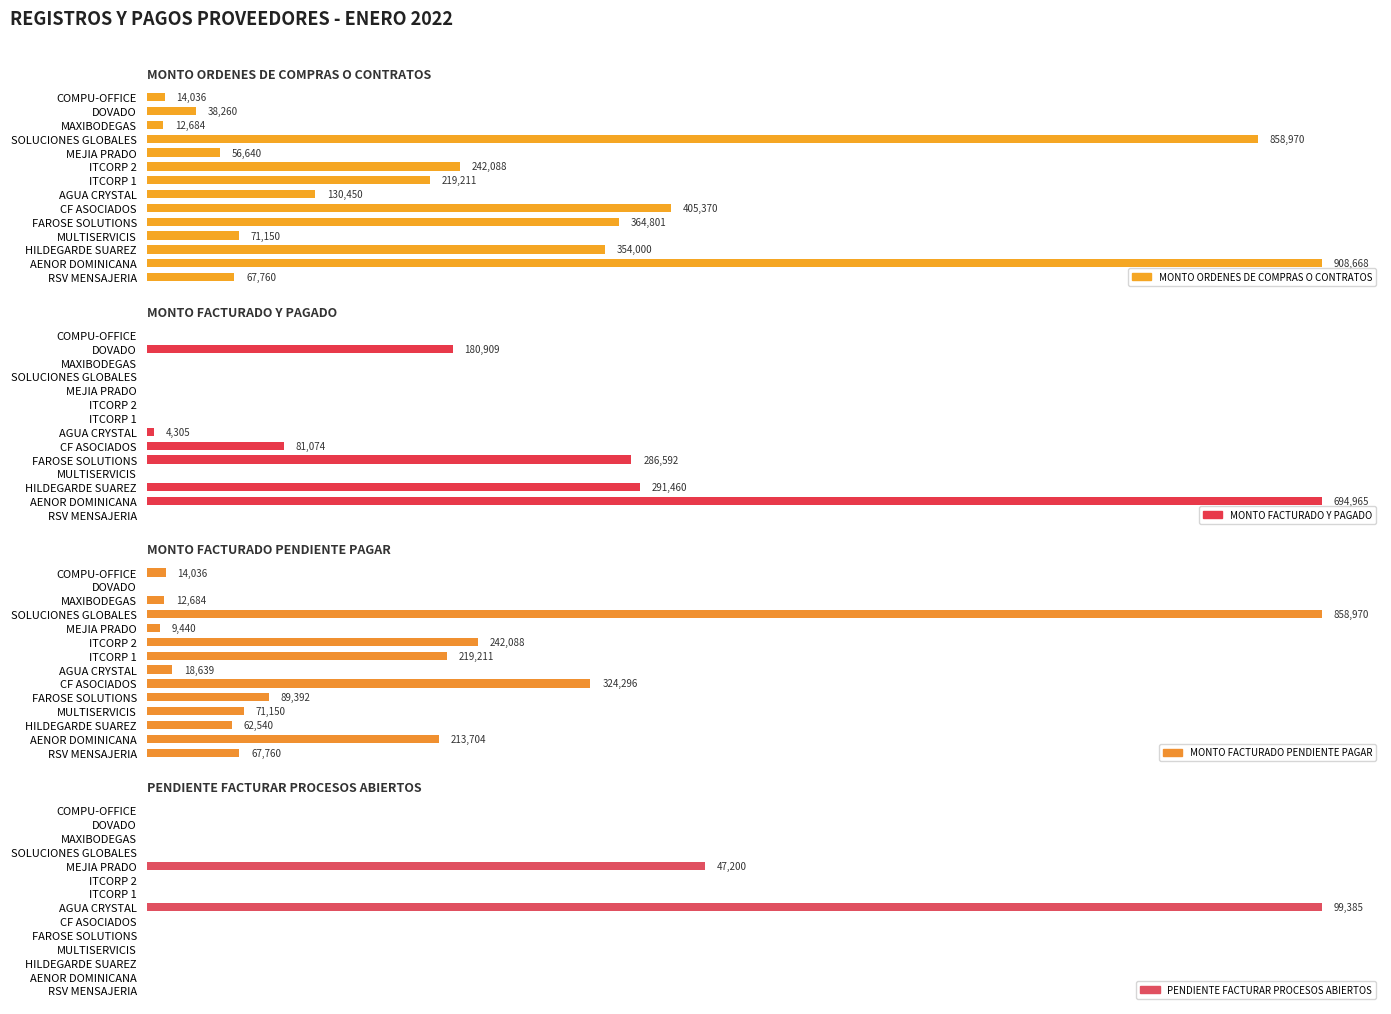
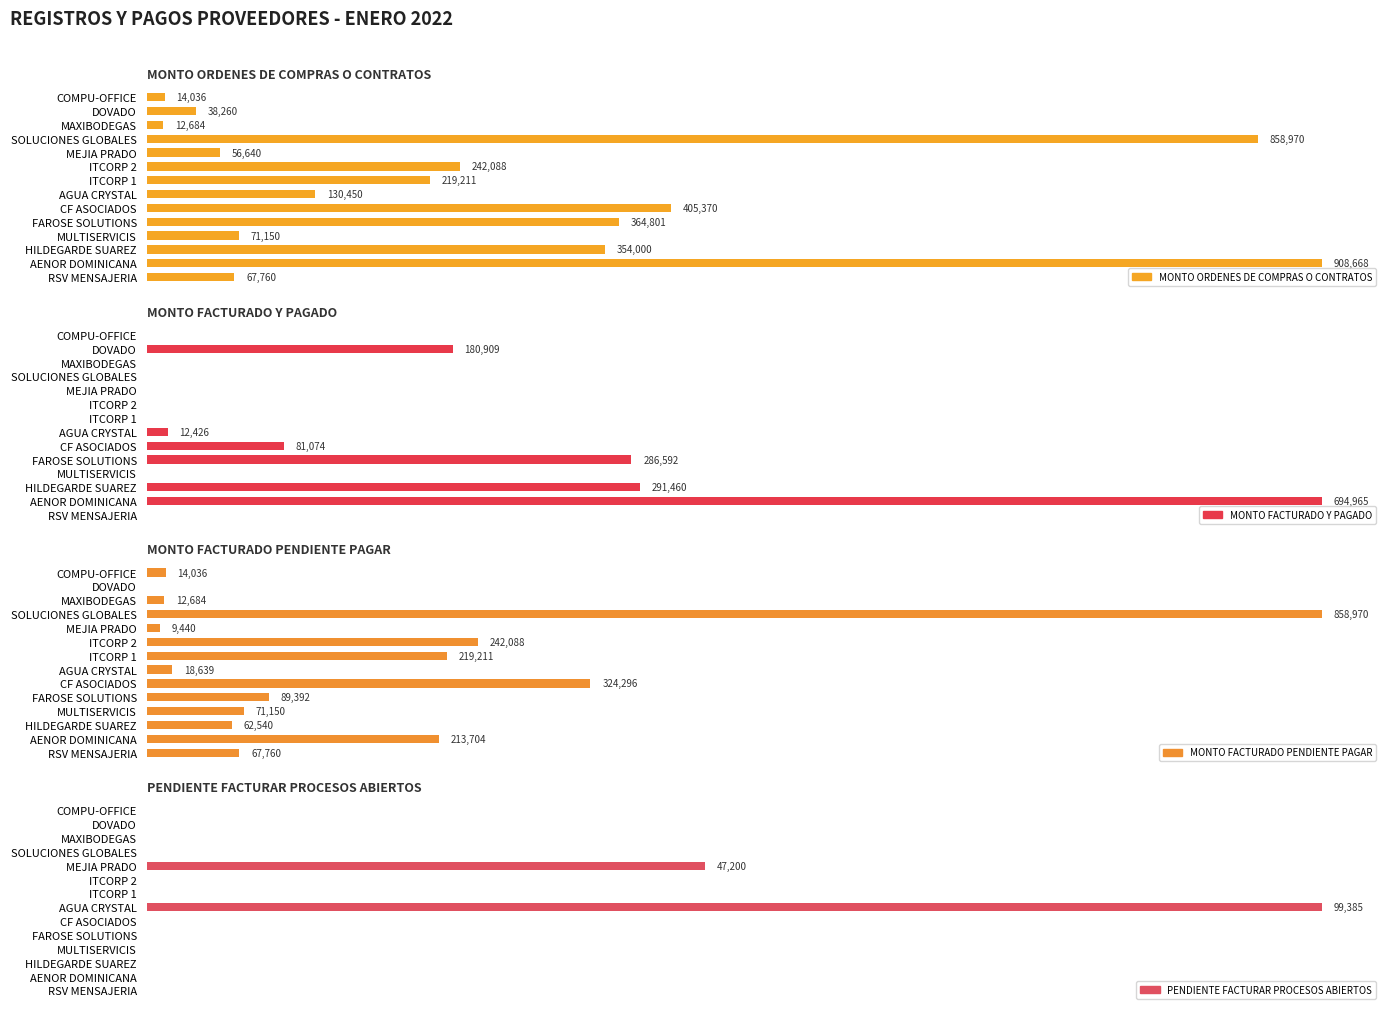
  {
    "MONTO ORDENES DE COMPRAS O CONTRATOS": {
      "COMPU-OFFICE": "14,036",
      "DOVADO": "38,260",
      "MAXIBODEGAS": "12,684",
      "SOLUCIONES GLOBALES": "858,970",
      "MEJIA PRADO": "56,640",
      "ITCORP 2": "242,088",
      "ITCORP 1": "219,211",
      "AGUA CRYSTAL": "130,450",
      "CF ASOCIADOS": "405,370",
      "FAROSE SOLUTIONS": "364,801",
      "MULTISERVICIS": "71,150",
      "HILDEGARDE SUAREZ": "354,000",
      "RSV MENSAJERIA": "67,760"
    },
    "MONTO FACTURADO Y PAGADO": {
      "DOVADO": "180,909",
-     "AGUA CRYSTAL": "4,305",
+     "AGUA CRYSTAL": "12,426",
      "CF ASOCIADOS": "81,074",
      "FAROSE SOLUTIONS": "286,592",
      "HILDEGARDE SUAREZ": "291,460"
    },
    "MONTO FACTURADO PENDIENTE PAGAR": {
      "COMPU-OFFICE": "14,036",
      "MAXIBODEGAS": "12,684",
      "SOLUCIONES GLOBALES": "858,970",
      "MEJIA PRADO": "9,440",
      "ITCORP 2": "242,088",
      "ITCORP 1": "219,211",
      "AGUA CRYSTAL": "18,639",
      "CF ASOCIADOS": "324,296",
      "FAROSE SOLUTIONS": "89,392",
      "MULTISERVICIS": "71,150",
      "HILDEGARDE SUAREZ": "62,540",
      "AENOR DOMINICANA": "213,704",
      "RSV MENSAJERIA": "67,760"
    },
    "PENDIENTE FACTURAR PROCESOS ABIERTOS": {
      "MEJIA PRADO": "47,200",
      "AGUA CRYSTAL": "99,385"
    }
  }
